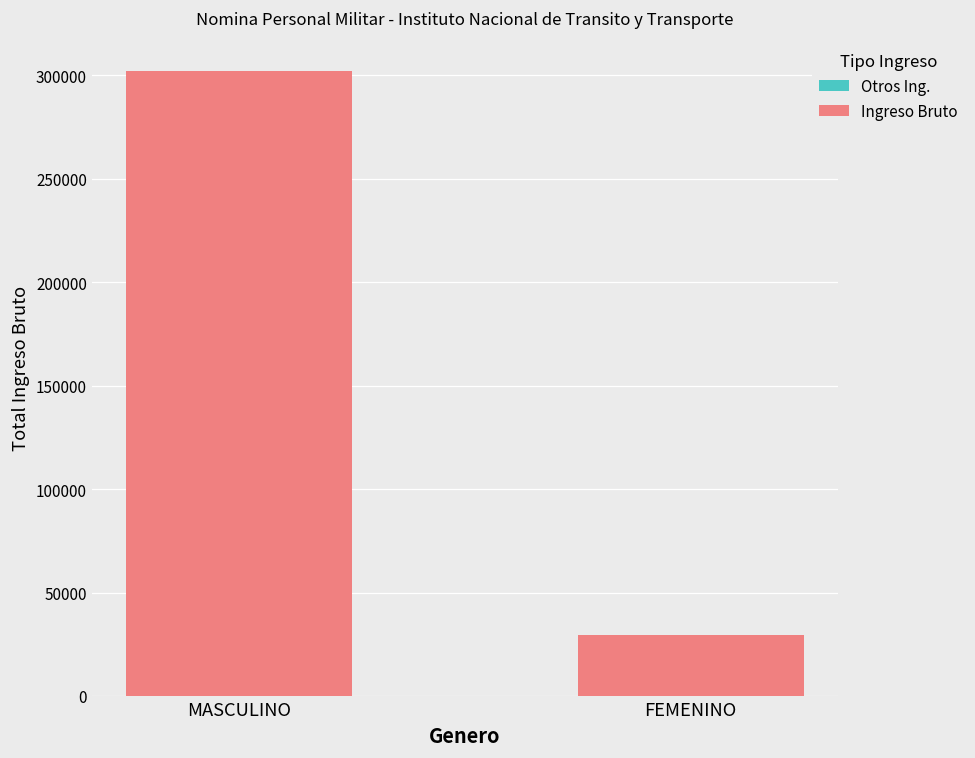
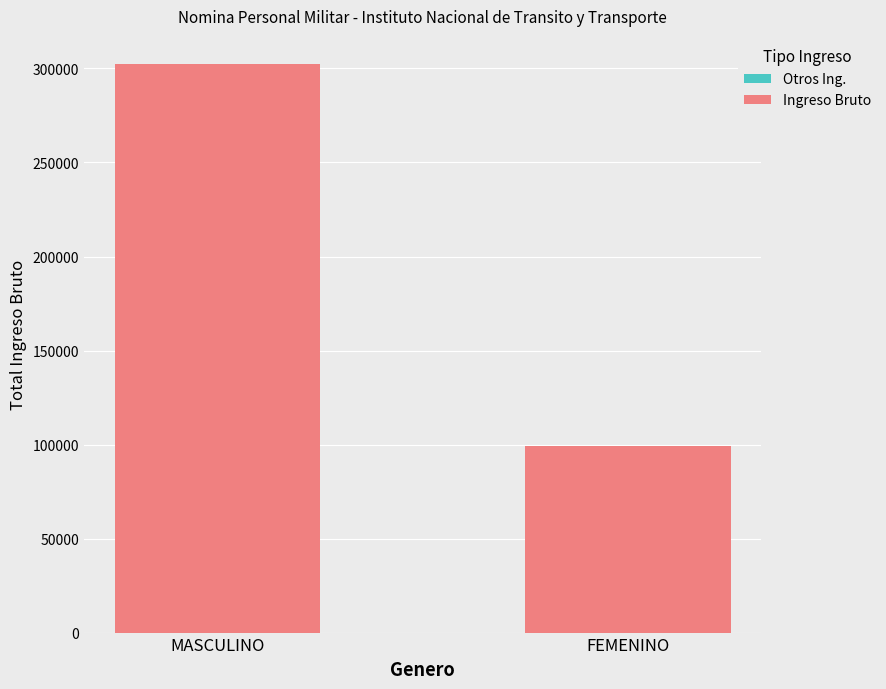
  {
    "Otros Ing.": {
      "MASCULINO": 0,
      "FEMENINO": 0
    },
    "Ingreso Bruto": {
      "MASCULINO": 302000,
-     "FEMENINO": 30000
+     "FEMENINO": 99000
    }
  }
